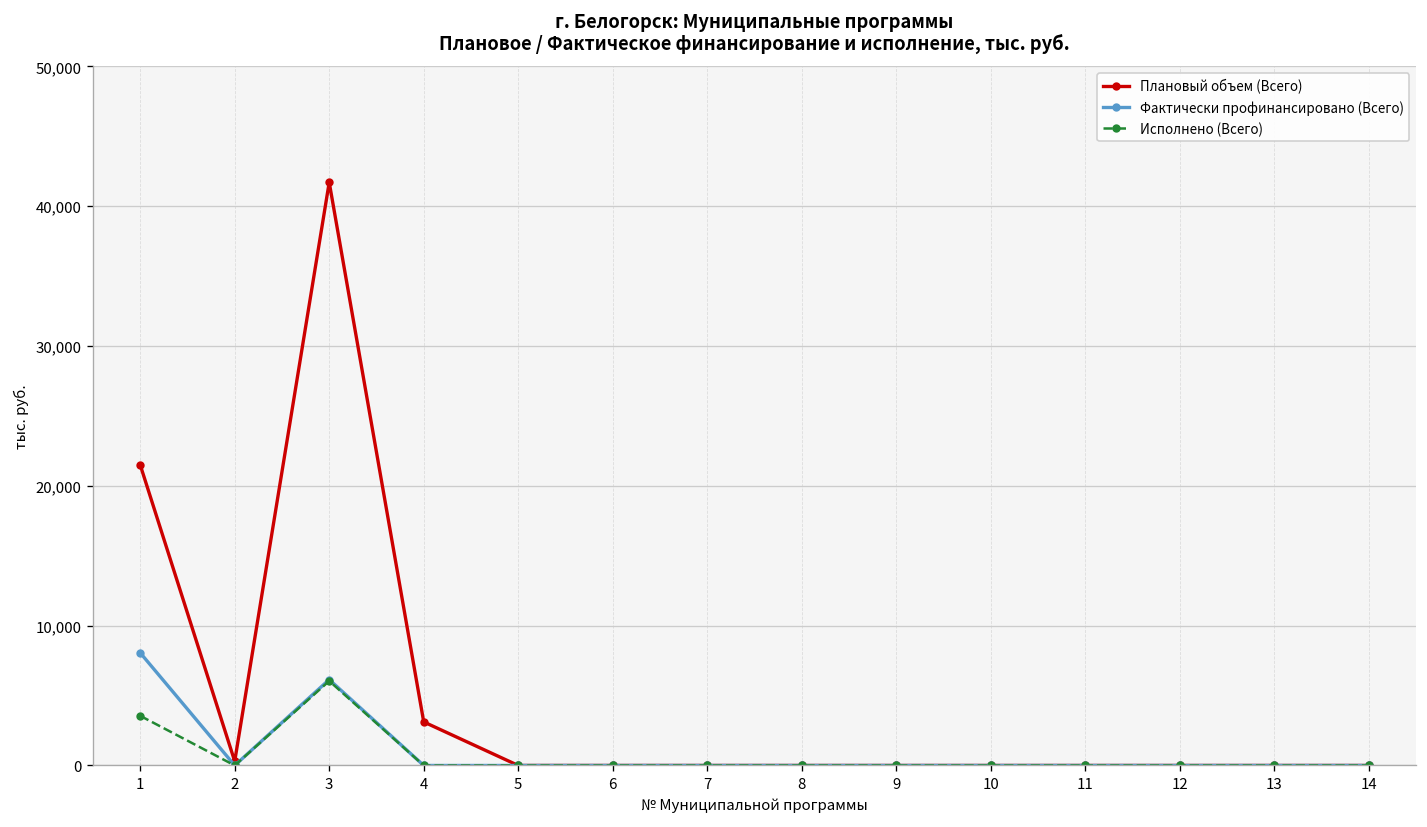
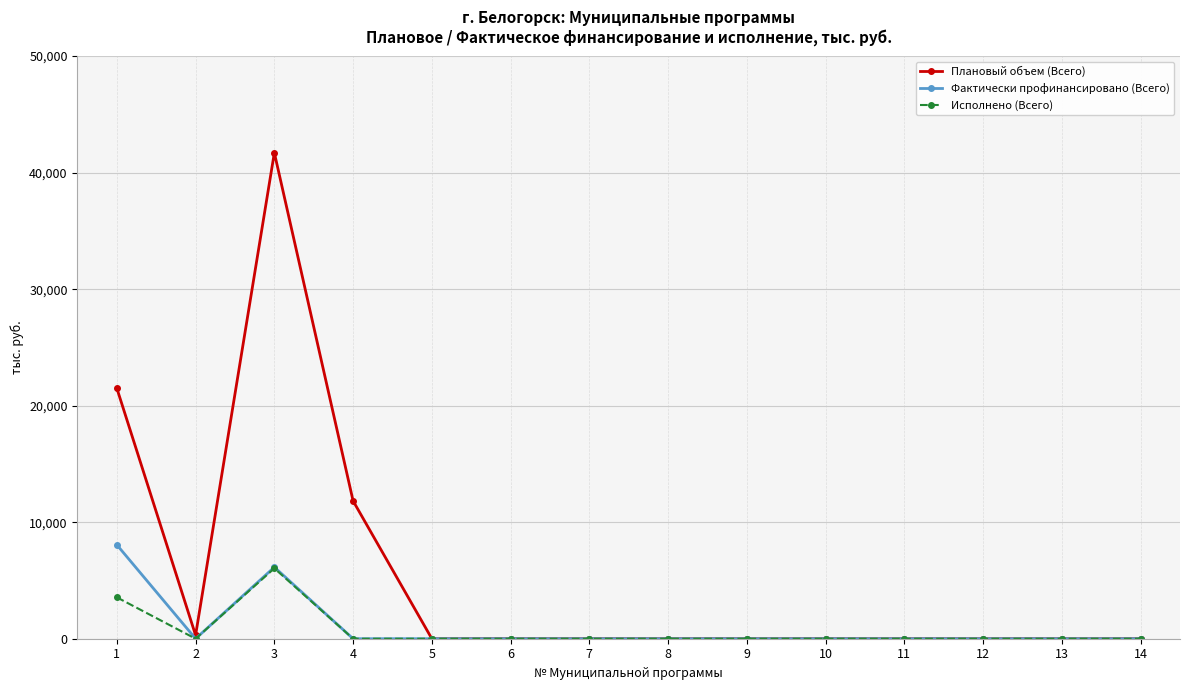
  {
    "Плановый объем (Всего)": {
      "1": "21,500",
      "2": "300",
      "3": "41,700",
-     "4": "3,100"
+     "4": "11,800"
    },
    "Фактически профинансировано (Всего)": {
      "1": "8,100"
    },
    "Исполнено (Всего)": {
      "1": "3,600"
    }
  }
